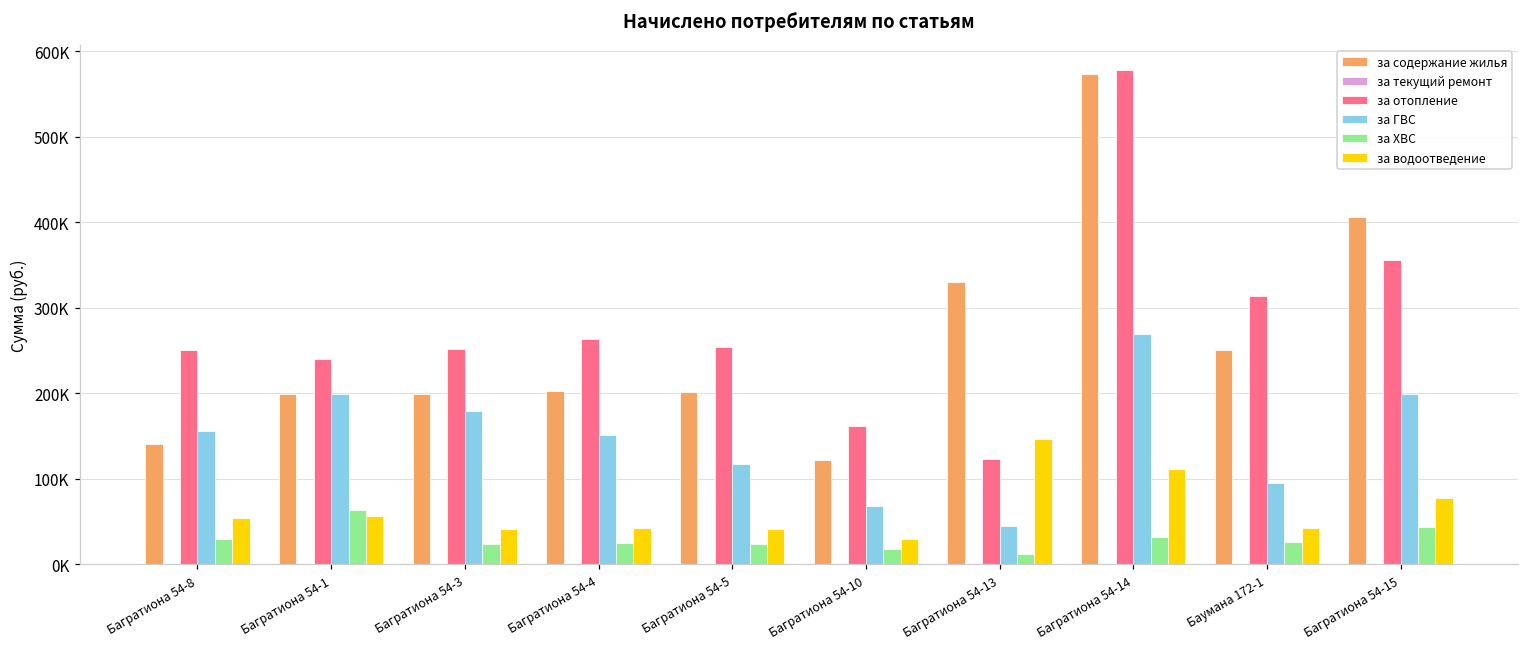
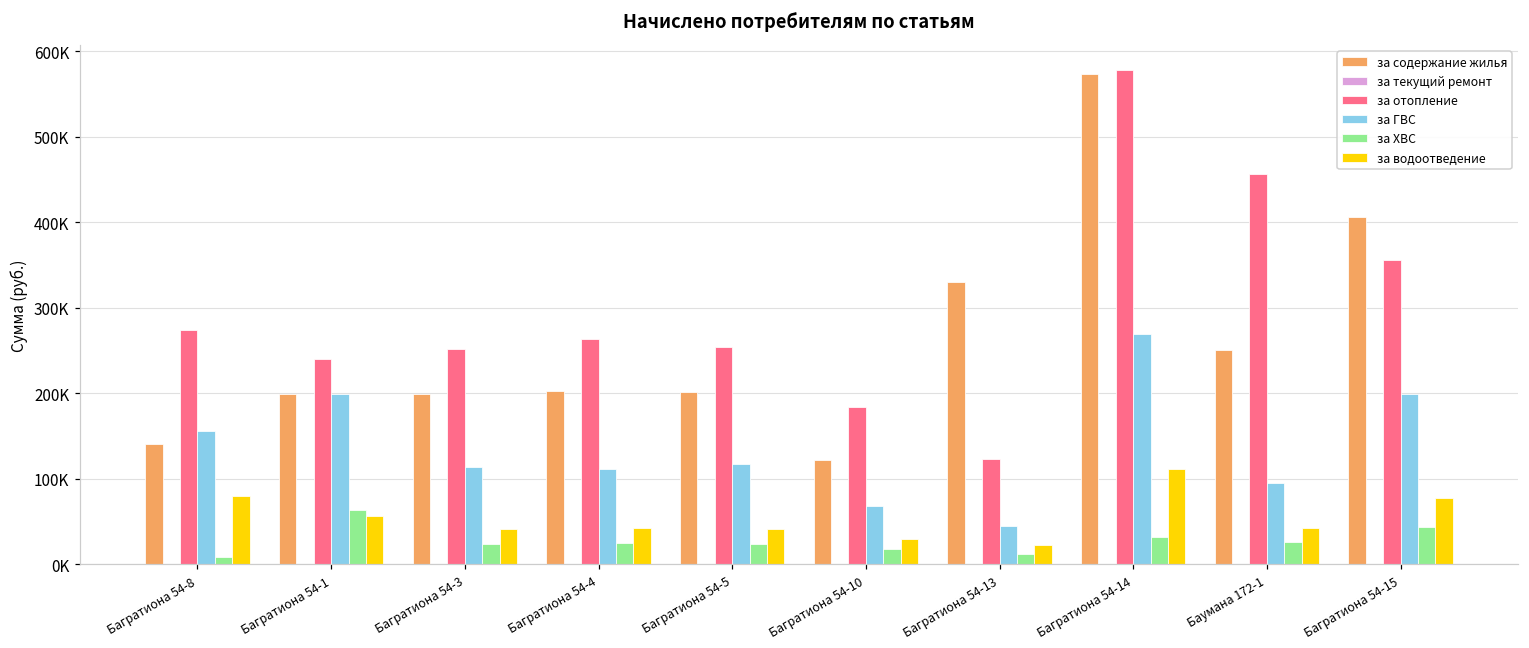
  {
    "за содержание жилья": {
      "Багратиона 54-8": 140000,
      "Багратиона 54-1": 200000,
      "Багратиона 54-3": 200000,
      "Багратиона 54-4": 200000,
      "Багратиона 54-5": 200000,
      "Багратиона 54-10": 120000,
      "Багратиона 54-13": 330000,
      "Багратиона 54-14": 570000,
      "Баумана 172-1": 250000,
      "Багратиона 54-15": 410000
    },
    "за текущий ремонт": {
      "Багратиона 54-8": 0,
      "Багратиона 54-1": 0,
      "Багратиона 54-3": 0,
      "Багратиона 54-4": 0,
      "Багратиона 54-5": 0,
      "Багратиона 54-10": 0,
      "Багратиона 54-13": 0,
      "Багратиона 54-14": 0,
      "Баумана 172-1": 0,
      "Багратиона 54-15": 0
    },
    "за отопление": {
-     "Багратиона 54-8": 250000,
+     "Багратиона 54-8": 270000,
      "Багратиона 54-1": 240000,
      "Багратиона 54-3": 250000,
      "Багратиона 54-4": 260000,
      "Багратиона 54-5": 250000,
-     "Багратиона 54-10": 160000,
+     "Багратиона 54-10": 180000,
      "Багратиона 54-13": 120000,
      "Багратиона 54-14": 580000,
-     "Баумана 172-1": 310000,
+     "Баумана 172-1": 460000,
      "Багратиона 54-15": 360000
    },
    "за ГВС": {
      "Багратиона 54-8": 160000,
      "Багратиона 54-1": 200000,
-     "Багратиона 54-3": 180000,
-     "Багратиона 54-4": 150000,
+     "Багратиона 54-3": 110000,
+     "Багратиона 54-4": 110000,
      "Багратиона 54-5": 120000,
      "Багратиона 54-10": 70000,
      "Багратиона 54-13": 50000,
      "Багратиона 54-14": 270000,
      "Баумана 172-1": 100000,
      "Багратиона 54-15": 200000
    },
    "за ХВС": {
-     "Багратиона 54-8": 30000,
+     "Багратиона 54-8": 10000,
      "Багратиона 54-1": 60000,
      "Багратиона 54-3": 20000,
      "Багратиона 54-4": 20000,
      "Багратиона 54-5": 20000,
      "Багратиона 54-10": 20000,
      "Багратиона 54-13": 10000,
      "Багратиона 54-14": 30000,
      "Баумана 172-1": 30000,
      "Багратиона 54-15": 40000
    },
    "за водоотведение": {
-     "Багратиона 54-8": 50000,
+     "Багратиона 54-8": 80000,
      "Багратиона 54-1": 60000,
      "Багратиона 54-3": 40000,
      "Багратиона 54-4": 40000,
      "Багратиона 54-5": 40000,
      "Багратиона 54-10": 30000,
-     "Багратиона 54-13": 150000,
+     "Багратиона 54-13": 20000,
      "Багратиона 54-14": 110000,
      "Баумана 172-1": 40000,
      "Багратиона 54-15": 80000
    }
  }
